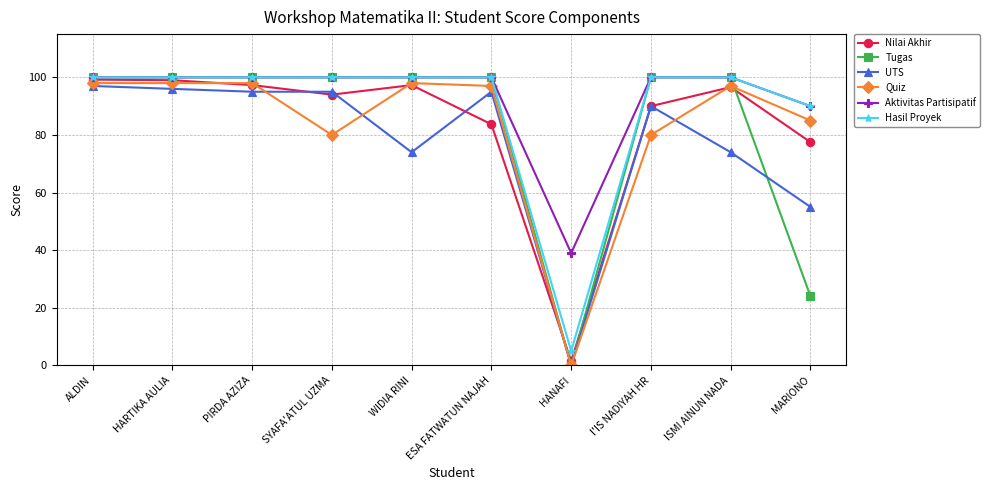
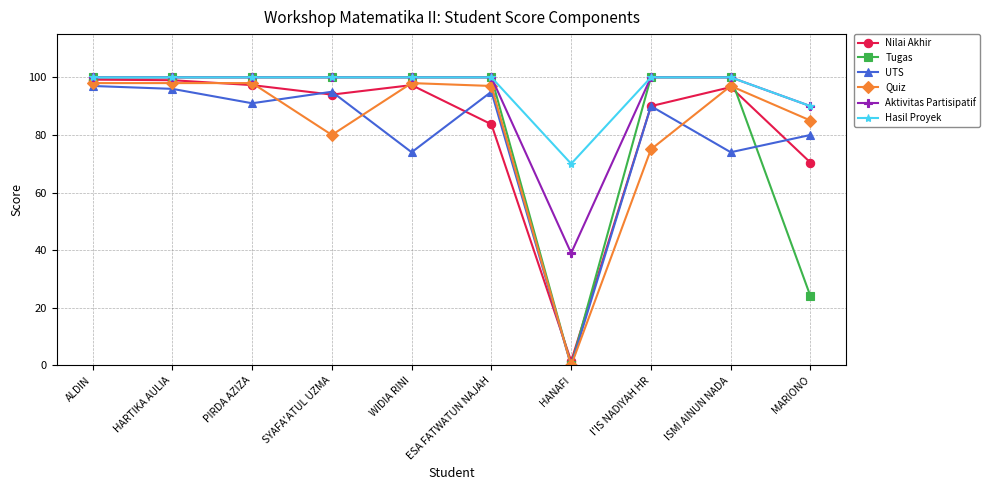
  {
    "Nilai Akhir": {
      "HARTIKA AULIA": 99,
      "SYAFA'ATUL UZMA": 94,
      "ESA FATWATUN NAJAH": 84,
      "HANAFI": 2,
-     "MARIONO": 78
+     "MARIONO": 70
    },
    "Tugas": {
      "MARIONO": 24
    },
    "UTS": {
      "ALDIN": 97,
      "HARTIKA AULIA": 96,
-     "PIRDA AZIZA": 95,
+     "PIRDA AZIZA": 91,
      "SYAFA'ATUL UZMA": 95,
      "WIDIA RINI": 74,
      "ESA FATWATUN NAJAH": 95,
      "ISMI AINUN NADA": 74,
-     "MARIONO": 55
+     "MARIONO": 80
    },
    "Quiz": {
      "ALDIN": 98,
      "HARTIKA AULIA": 98,
      "SYAFA'ATUL UZMA": 80,
      "ESA FATWATUN NAJAH": 97,
-     "I'IS NADIYAH HR": 80,
+     "I'IS NADIYAH HR": 75,
      "MARIONO": 85
    },
    "Aktivitas Partisipatif": {
      "HANAFI": 39
    },
    "Hasil Proyek": {
-     "HANAFI": 5
+     "HANAFI": 70
    }
  }
